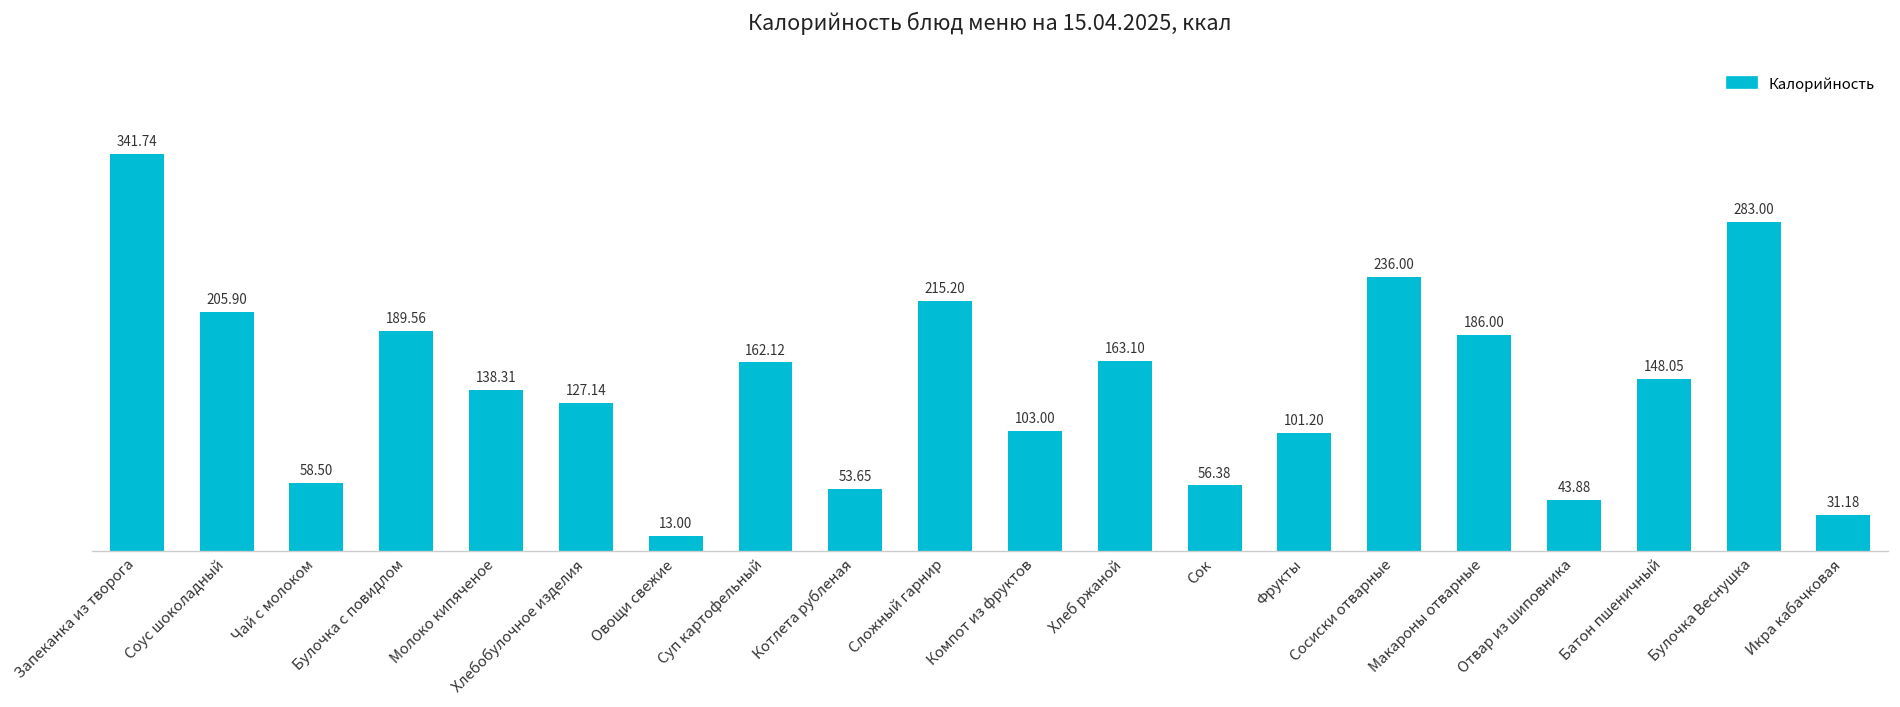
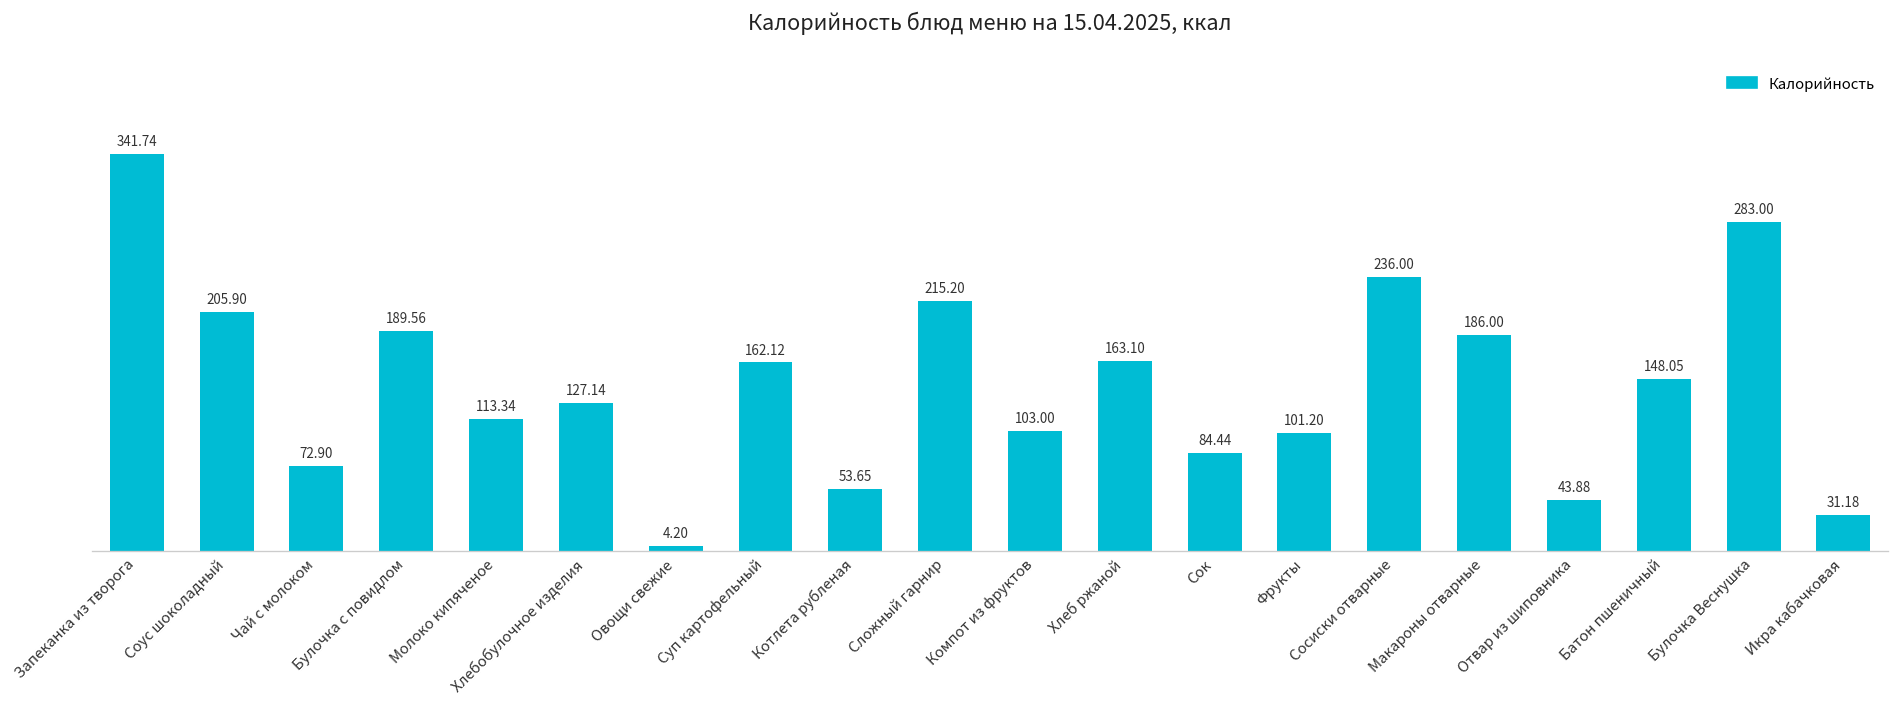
  {
    "Запеканка из творога": 341.74,
    "Соус шоколадный": 205.90,
-   "Чай с молоком": 58.50,
+   "Чай с молоком": 72.90,
    "Булочка с повидлом": 189.56,
-   "Молоко кипяченое": 138.31,
+   "Молоко кипяченое": 113.34,
    "Хлебобулочное изделия": 127.14,
-   "Овощи свежие": 13.00,
+   "Овощи свежие": 4.20,
    "Суп картофельный": 162.12,
    "Котлета рубленая": 53.65,
    "Сложный гарнир": 215.20,
    "Компот из фруктов": 103.00,
    "Хлеб ржаной": 163.10,
-   "Сок": 56.38,
+   "Сок": 84.44,
    "Фрукты": 101.20,
    "Сосиски отварные": 236.00,
    "Макароны отварные": 186.00,
    "Отвар из шиповника": 43.88,
    "Батон пшеничный": 148.05,
    "Булочка Веснушка": 283.00,
    "Икра кабачковая": 31.18
  }
